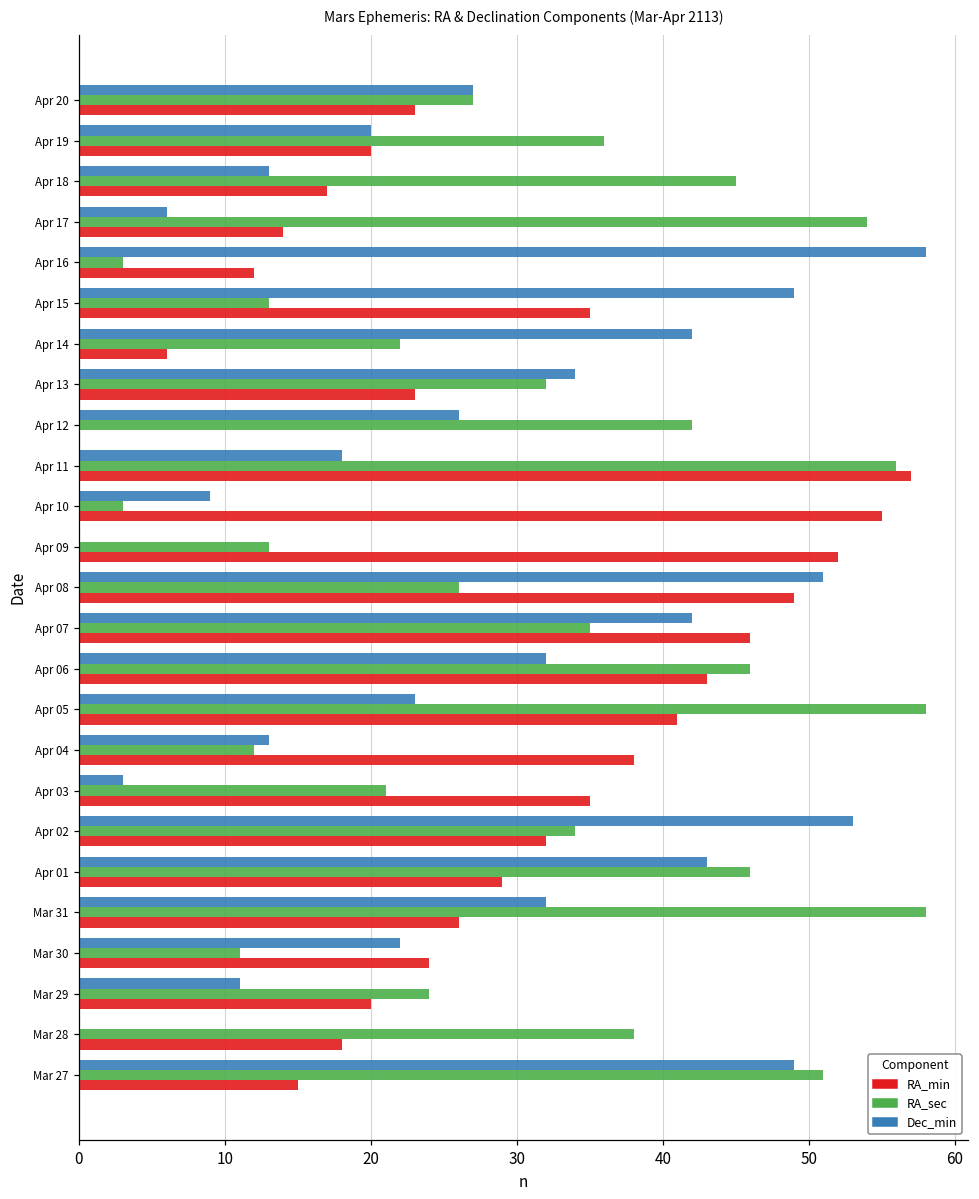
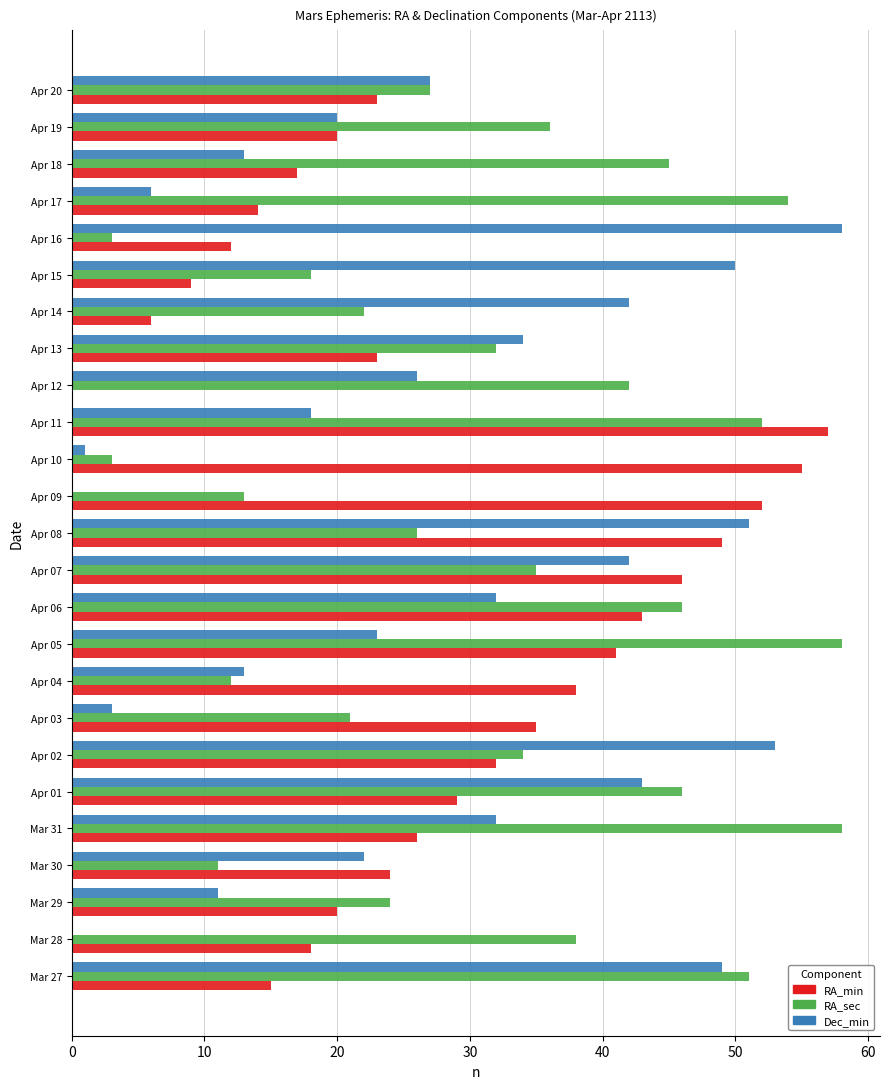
  {
    "RA_min": {
      "Apr 20": 23,
      "Apr 19": 20,
      "Apr 18": 17,
      "Apr 17": 14,
      "Apr 16": 12,
-     "Apr 15": 35,
+     "Apr 15": 9,
      "Apr 14": 6,
      "Apr 13": 23,
      "Apr 12": 0,
      "Apr 11": 57,
      "Apr 10": 55,
      "Apr 09": 52,
      "Apr 08": 49,
      "Apr 07": 46,
      "Apr 06": 43,
      "Apr 05": 41,
      "Apr 04": 38,
      "Apr 03": 35,
      "Apr 02": 32,
      "Apr 01": 29,
      "Mar 31": 26,
      "Mar 30": 24,
      "Mar 29": 20,
      "Mar 28": 18,
      "Mar 27": 15
    },
    "RA_sec": {
      "Apr 20": 27,
      "Apr 19": 36,
      "Apr 18": 45,
      "Apr 17": 54,
      "Apr 16": 3,
-     "Apr 15": 13,
+     "Apr 15": 18,
      "Apr 14": 22,
      "Apr 13": 32,
      "Apr 12": 42,
-     "Apr 11": 56,
+     "Apr 11": 52,
      "Apr 10": 3,
      "Apr 09": 13,
      "Apr 08": 26,
      "Apr 07": 35,
      "Apr 06": 46,
      "Apr 05": 58,
      "Apr 04": 12,
      "Apr 03": 21,
      "Apr 02": 34,
      "Apr 01": 46,
      "Mar 31": 58,
      "Mar 30": 11,
      "Mar 29": 24,
      "Mar 28": 38,
      "Mar 27": 51
    },
    "Dec_min": {
      "Apr 20": 27,
      "Apr 19": 20,
      "Apr 18": 13,
      "Apr 17": 6,
      "Apr 16": 58,
-     "Apr 15": 49,
+     "Apr 15": 50,
      "Apr 14": 42,
      "Apr 13": 34,
      "Apr 12": 26,
      "Apr 11": 18,
-     "Apr 10": 9,
+     "Apr 10": 1,
      "Apr 09": 0,
      "Apr 08": 51,
      "Apr 07": 42,
      "Apr 06": 32,
      "Apr 05": 23,
      "Apr 04": 13,
      "Apr 03": 3,
      "Apr 02": 53,
      "Apr 01": 43,
      "Mar 31": 32,
      "Mar 30": 22,
      "Mar 29": 11,
      "Mar 28": 0,
      "Mar 27": 49
    }
  }
